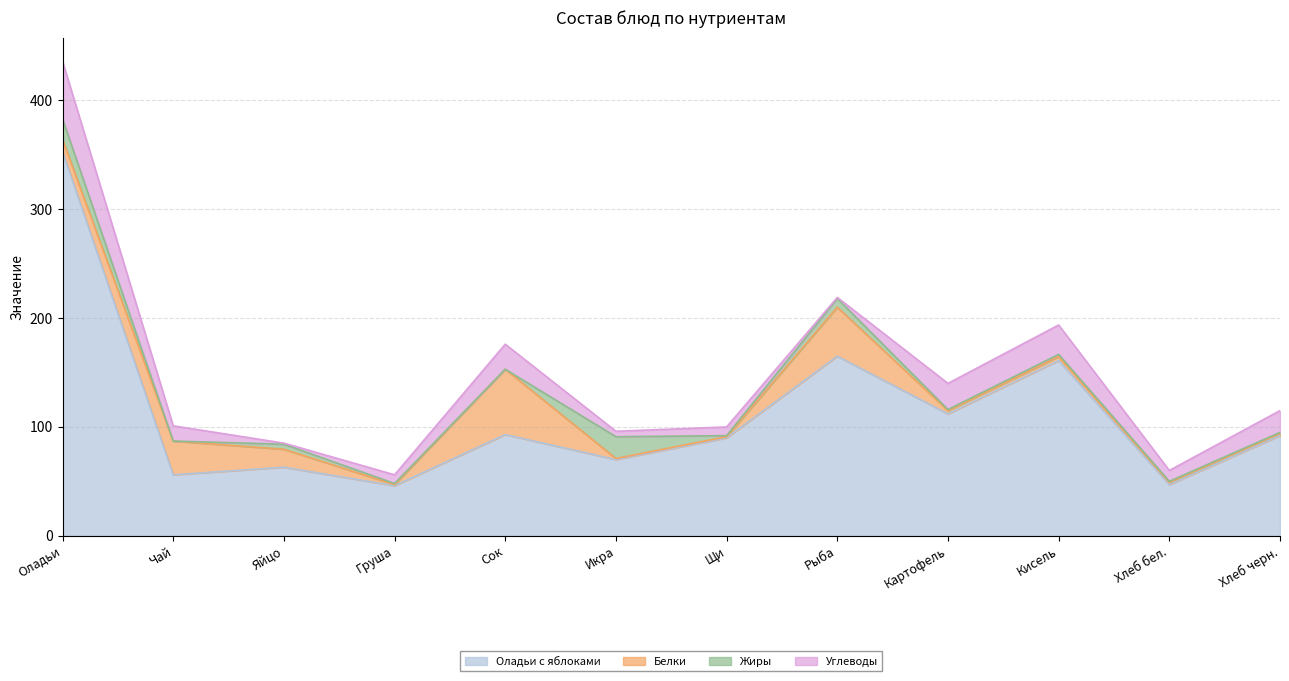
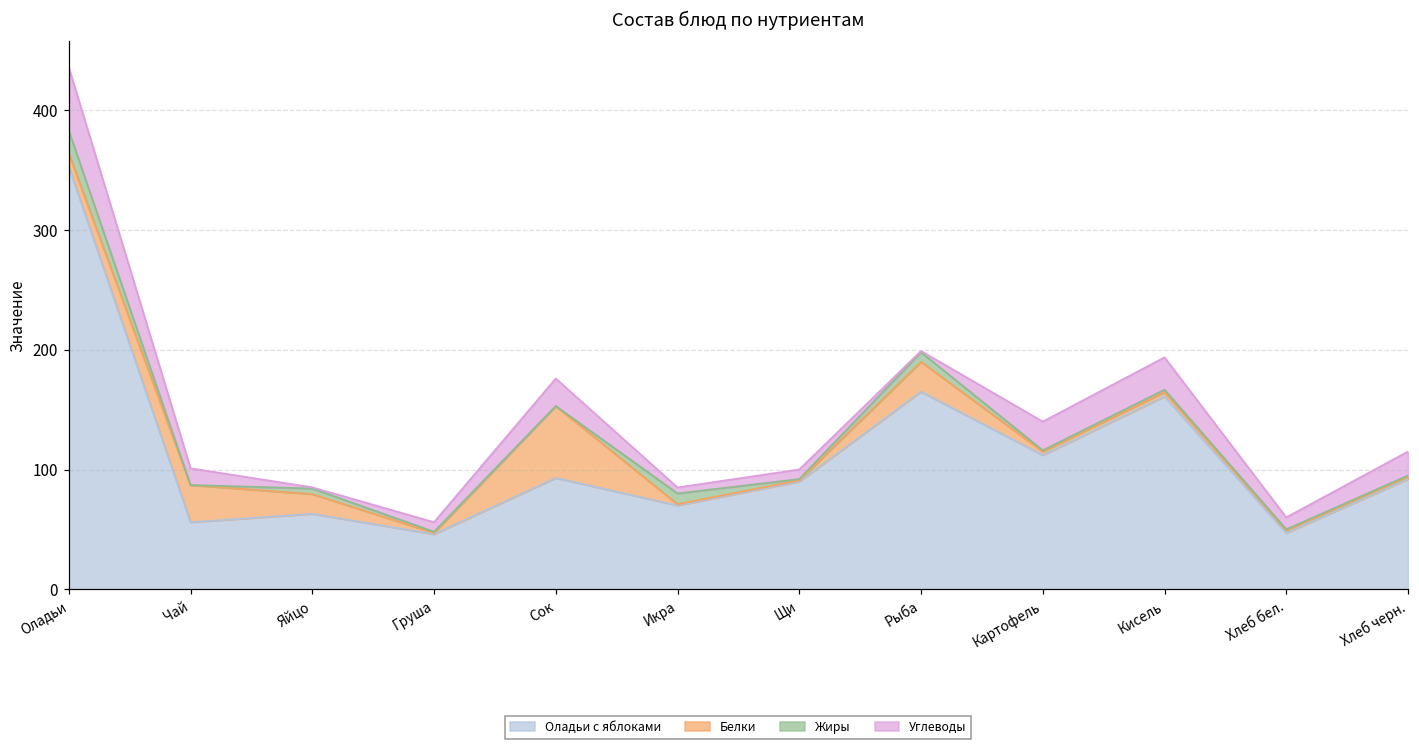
  {
    "Белки": {
      "Оладьи": 11,
      "Яйцо": 17,
-     "Рыба": 45
+     "Рыба": 25
    },
    "Жиры": {
      "Оладьи": 19,
-     "Икра": 20
+     "Икра": 9
    }
  }
